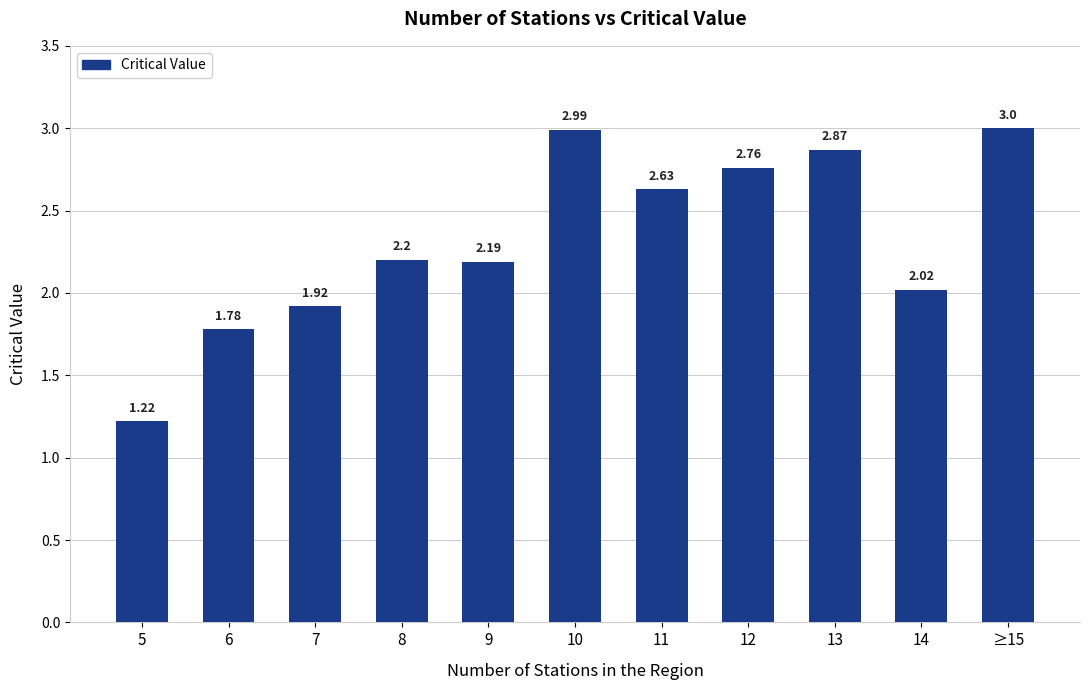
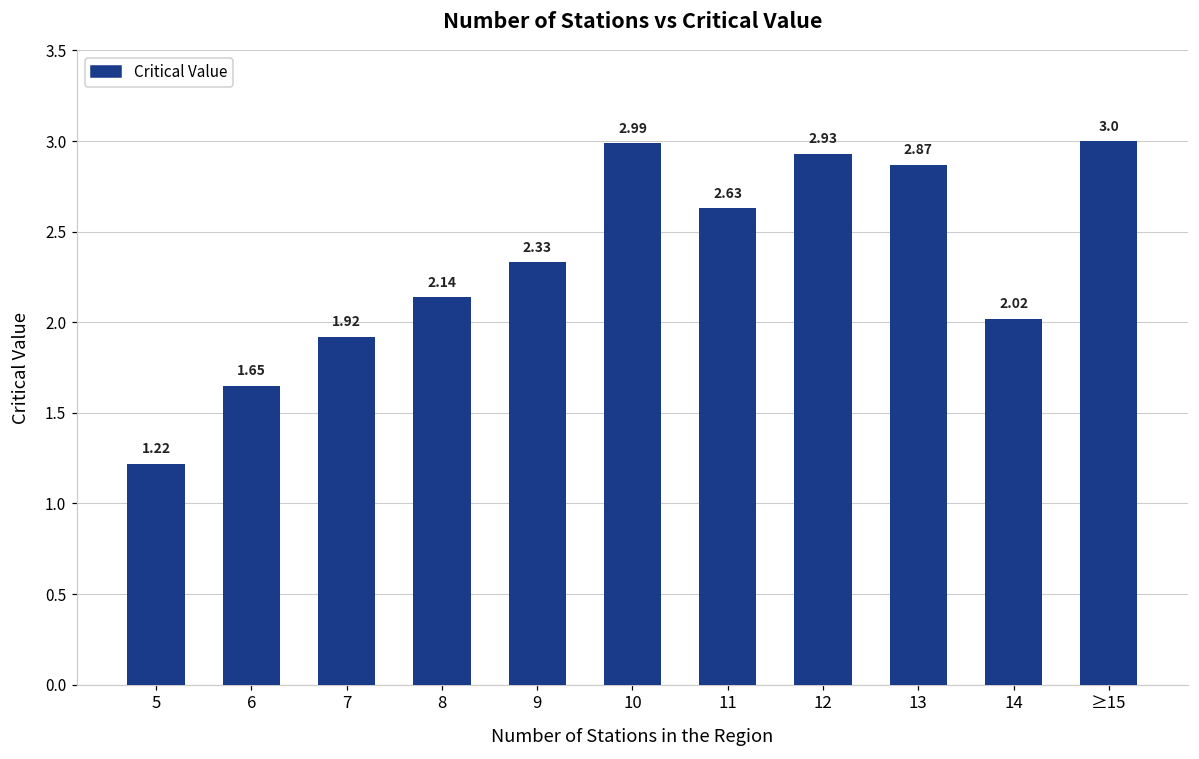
  {
    "5": 1.22,
-   "6": 1.78,
+   "6": 1.65,
    "7": 1.92,
-   "8": 2.2,
-   "9": 2.19,
+   "8": 2.14,
+   "9": 2.33,
    "10": 2.99,
    "11": 2.63,
-   "12": 2.76,
+   "12": 2.93,
    "13": 2.87,
    "14": 2.02,
    "≥15": 3.0
  }
